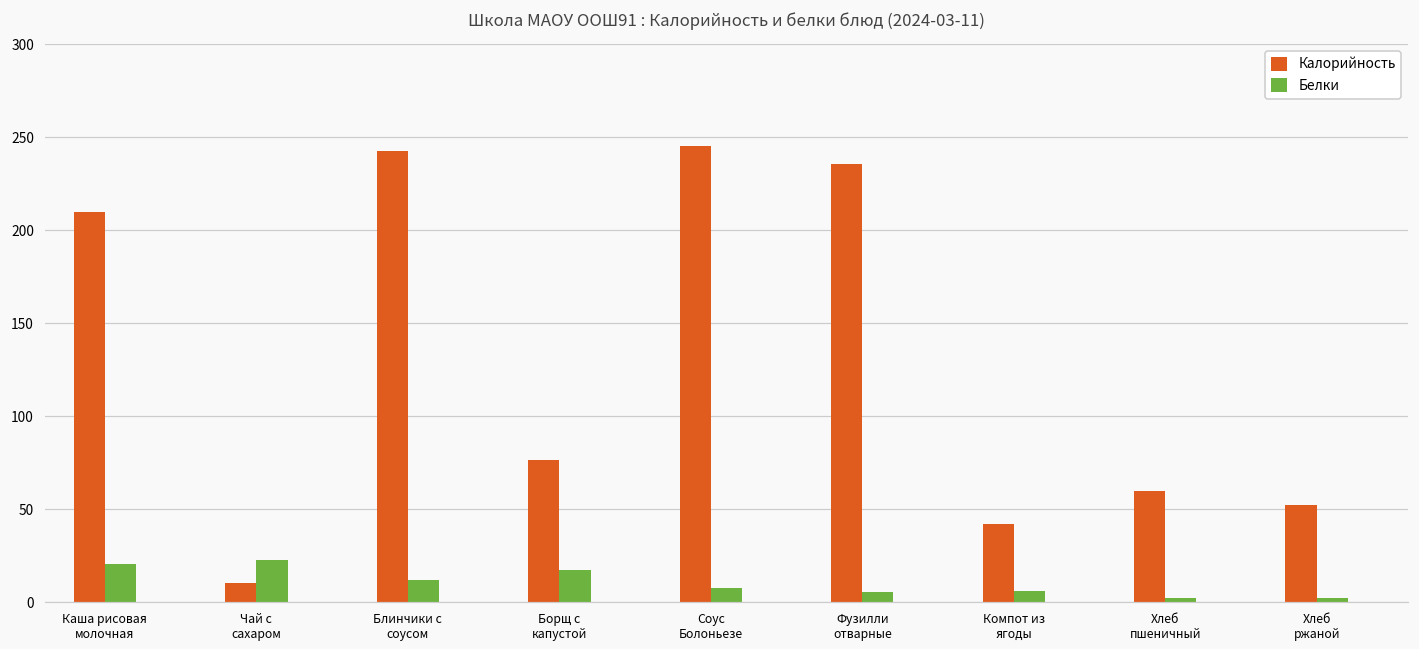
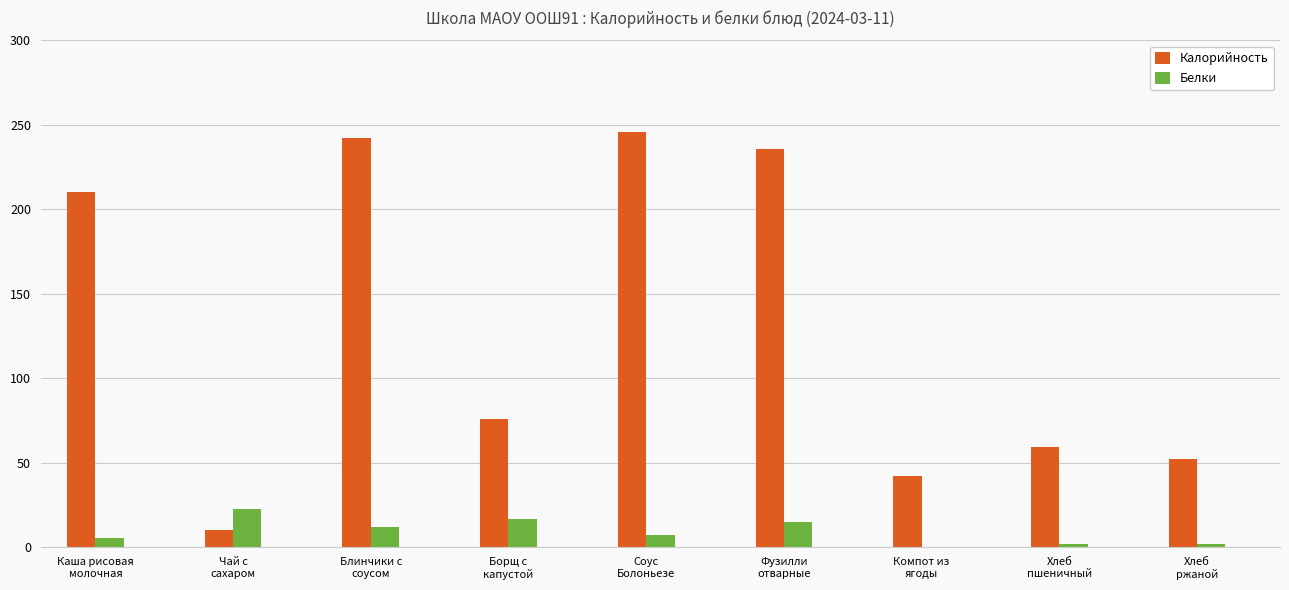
  {
    "Калорийность": {
      "Каша рисовая молочная": 210,
      "Чай с сахаром": 10,
      "Блинчики с соусом": 243,
      "Борщ с капустой": 76,
      "Соус Болоньезе": 246,
      "Фузилли отварные": 236,
      "Компот из ягоды": 42,
      "Хлеб пшеничный": 60,
      "Хлеб ржаной": 52
    },
    "Белки": {
-     "Каша рисовая молочная": 20,
+     "Каша рисовая молочная": 6,
      "Чай с сахаром": 23,
      "Блинчики с соусом": 12,
      "Борщ с капустой": 17,
      "Соус Болоньезе": 7,
-     "Фузилли отварные": 6,
-     "Компот из ягоды": 6,
+     "Фузилли отварные": 15,
+     "Компот из ягоды": 0,
      "Хлеб пшеничный": 2,
      "Хлеб ржаной": 2
    }
  }
